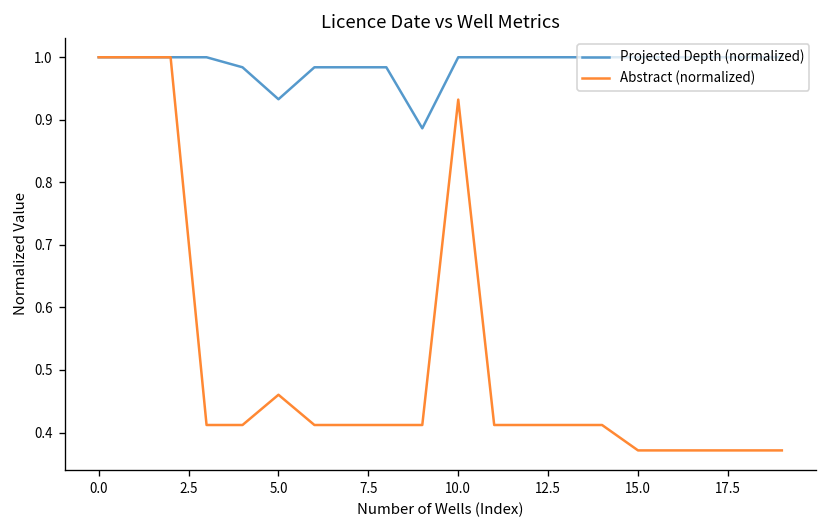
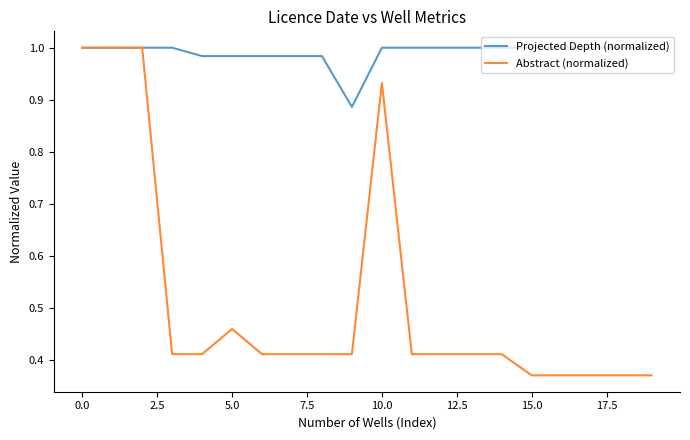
  {
    "Projected Depth (normalized)": {
-     "5.0": 0.93,
+     "5.0": 0.98,
      "10.0": 1.00
    },
    "Abstract (normalized)": {
      "5.0": 0.46,
      "10.0": 0.93,
      "15.0": 0.37
    }
  }
